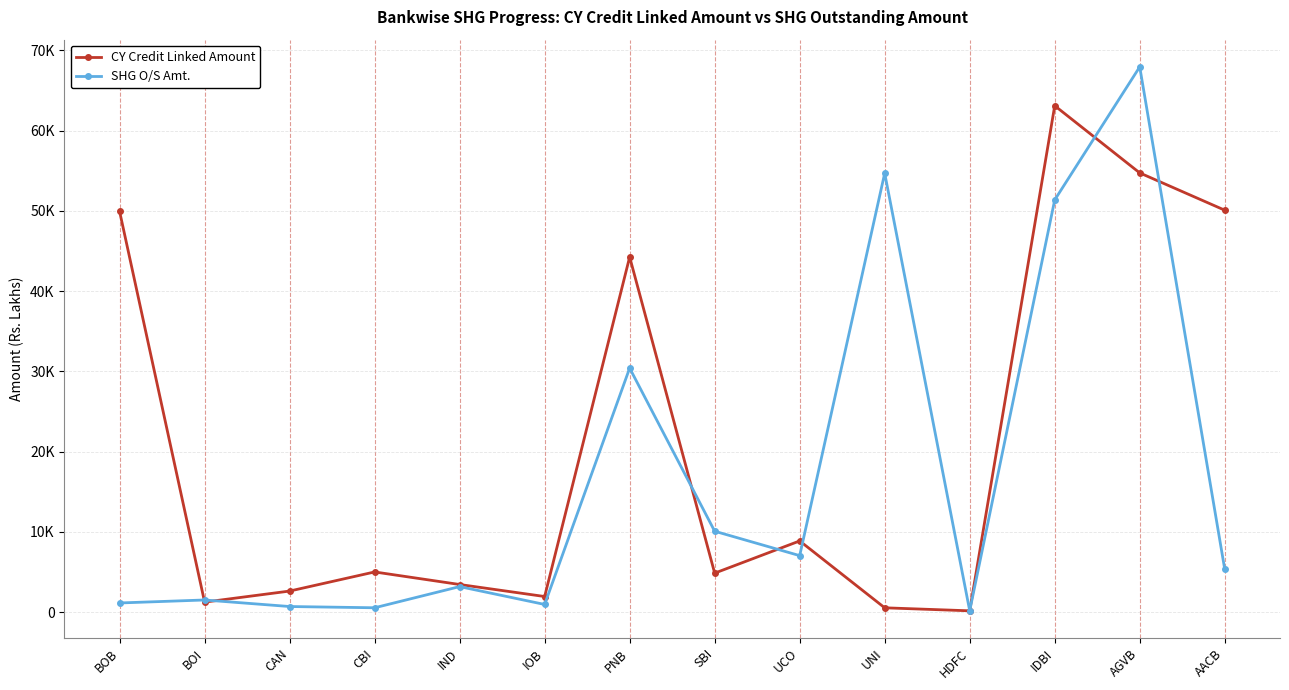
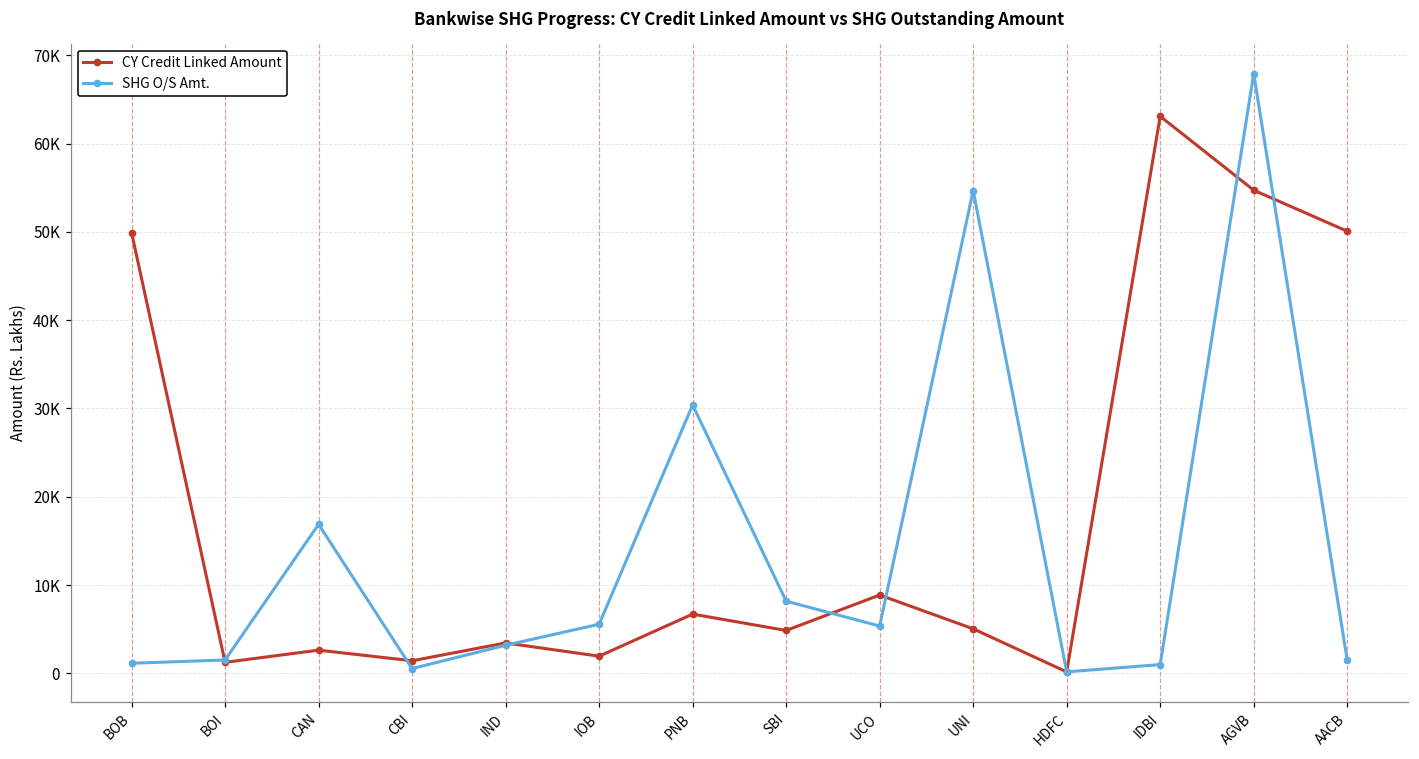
  {
    "CY Credit Linked Amount": {
      "BOB": 50000,
      "CAN": 3000,
-     "CBI": 5000,
+     "CBI": 1000,
      "IOB": 2000,
-     "PNB": 44000,
+     "PNB": 7000,
      "SBI": 5000,
      "UCO": 9000,
-     "UNI": 1000,
+     "UNI": 5000,
      "IDBI": 63000,
      "AGVB": 55000,
      "AACB": 50000
    },
    "SHG O/S Amt.": {
      "BOB": 1000,
-     "CAN": 1000,
+     "CAN": 17000,
      "CBI": 1000,
-     "IOB": 1000,
+     "IOB": 6000,
      "PNB": 30000,
-     "SBI": 10000,
-     "UCO": 7000,
+     "SBI": 8000,
+     "UCO": 5000,
      "UNI": 55000,
-     "IDBI": 51000,
+     "IDBI": 1000,
      "AGVB": 68000,
-     "AACB": 5000
+     "AACB": 1000
    }
  }
